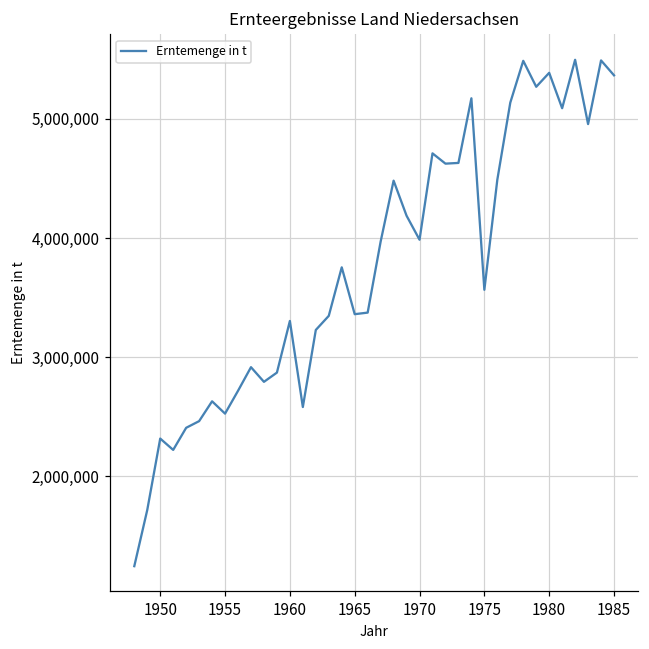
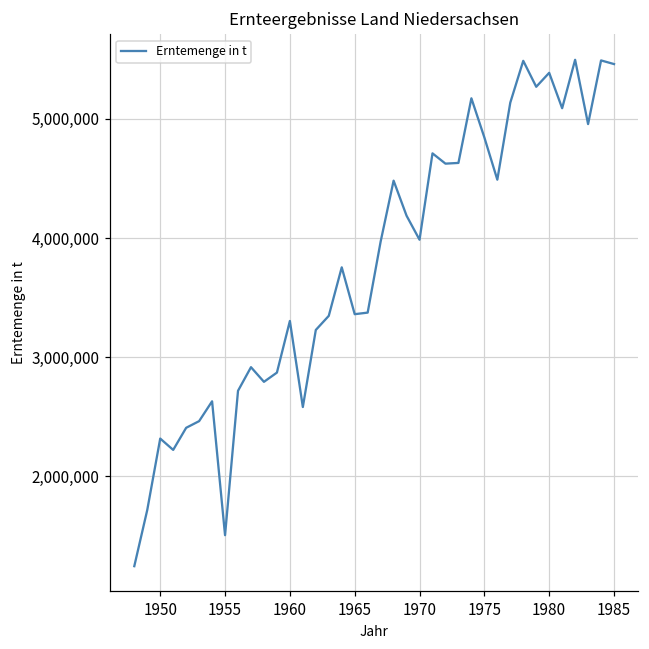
  {
    "1950": "2,320,000",
-   "1955": "2,530,000",
+   "1955": "1,510,000",
    "1960": "3,300,000",
    "1965": "3,360,000",
    "1970": "3,990,000",
-   "1975": "3,570,000",
+   "1975": "4,840,000",
    "1980": "5,390,000",
-   "1985": "5,360,000"
+   "1985": "5,460,000"
  }
